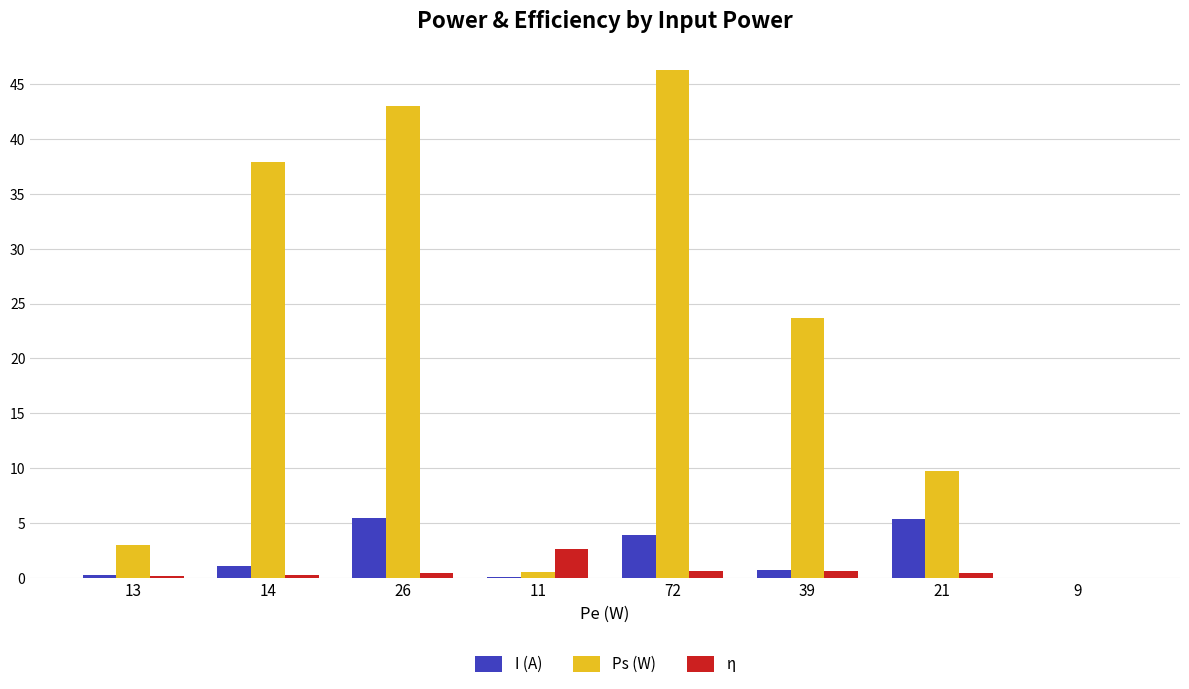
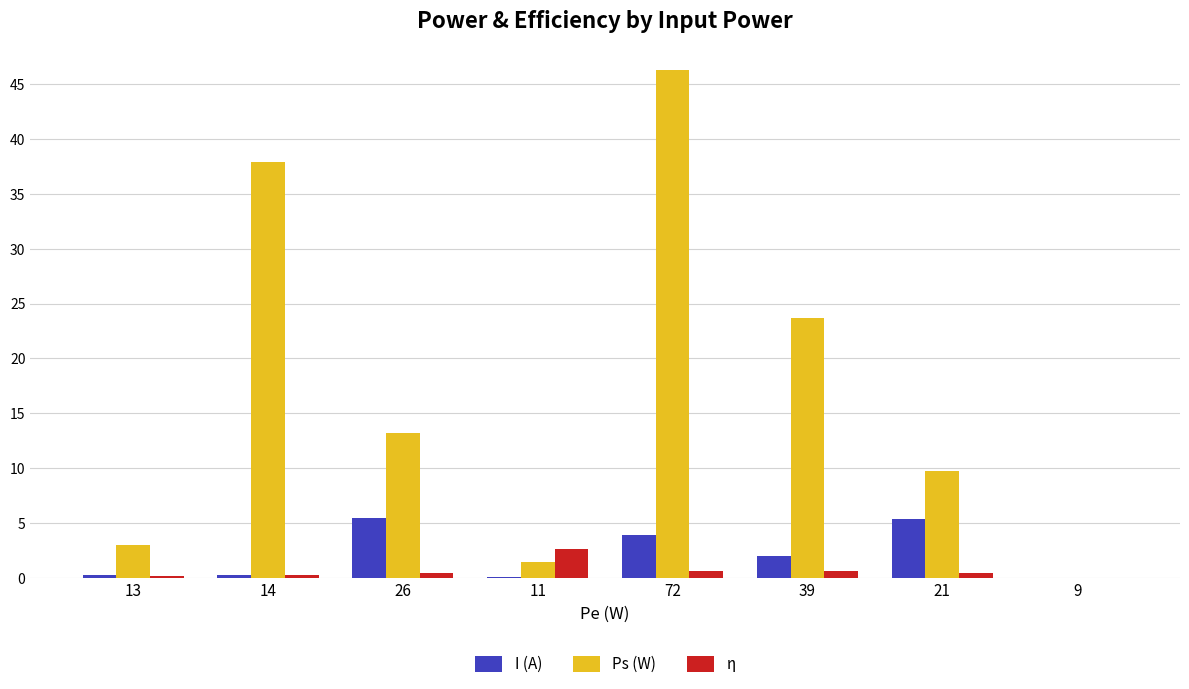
  {
    "I (A)": {
      "13": 0.3,
-     "14": 1.1,
+     "14": 0.3,
      "26": 5.5,
      "72": 3.9,
-     "39": 0.7,
+     "39": 2.0,
      "21": 5.4,
      "9": 0.0
    },
    "Ps (W)": {
      "13": 3.0,
      "14": 37.9,
-     "26": 43.0,
-     "11": 0.6,
+     "26": 13.2,
+     "11": 1.4,
      "72": 46.3,
      "39": 23.7,
      "21": 9.7,
      "9": 0.0
    },
    "η": {
      "13": 0.2,
      "14": 0.3,
      "26": 0.5,
      "11": 2.7,
      "72": 0.6,
      "39": 0.6,
      "21": 0.5,
      "9": 0.0
    }
  }
